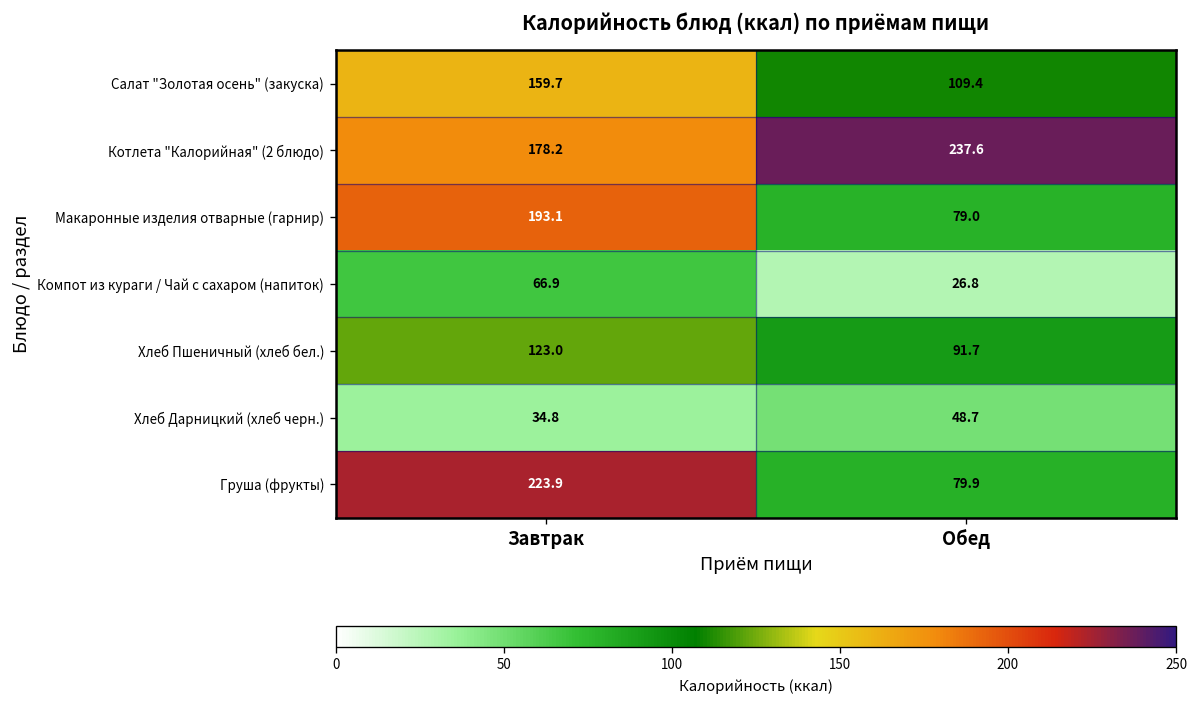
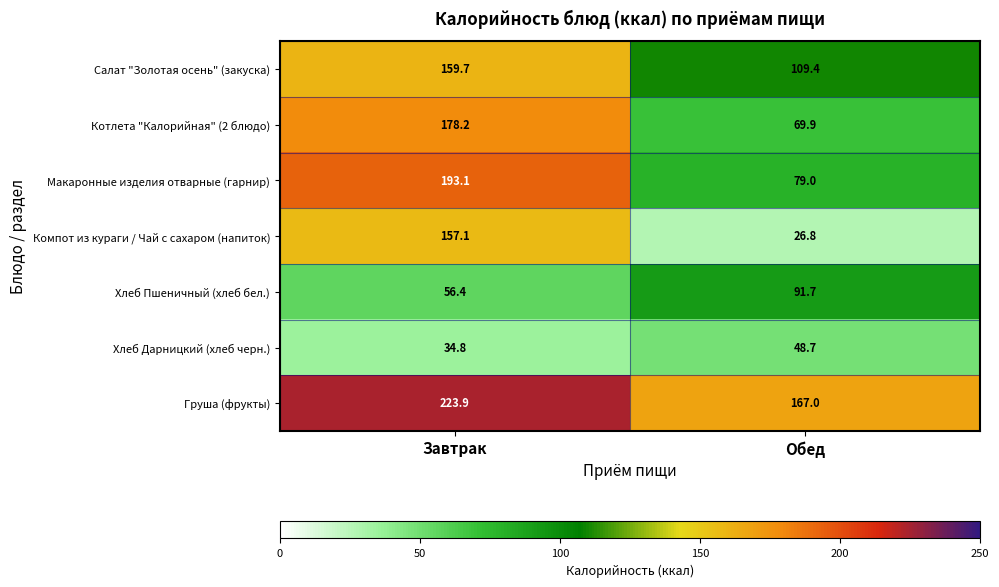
  {
    "Салат \"Золотая осень\" (закуска)": {
      "Завтрак": 159.7,
      "Обед": 109.4
    },
    "Котлета \"Калорийная\" (2 блюдо)": {
      "Завтрак": 178.2,
-     "Обед": 237.6
+     "Обед": 69.9
    },
    "Макаронные изделия отварные (гарнир)": {
      "Завтрак": 193.1,
      "Обед": 79.0
    },
    "Компот из кураги / Чай с сахаром (напиток)": {
-     "Завтрак": 66.9,
+     "Завтрак": 157.1,
      "Обед": 26.8
    },
    "Хлеб Пшеничный (хлеб бел.)": {
-     "Завтрак": 123.0,
+     "Завтрак": 56.4,
      "Обед": 91.7
    },
    "Хлеб Дарницкий (хлеб черн.)": {
      "Завтрак": 34.8,
      "Обед": 48.7
    },
    "Груша (фрукты)": {
      "Завтрак": 223.9,
-     "Обед": 79.9
+     "Обед": 167.0
    }
  }
